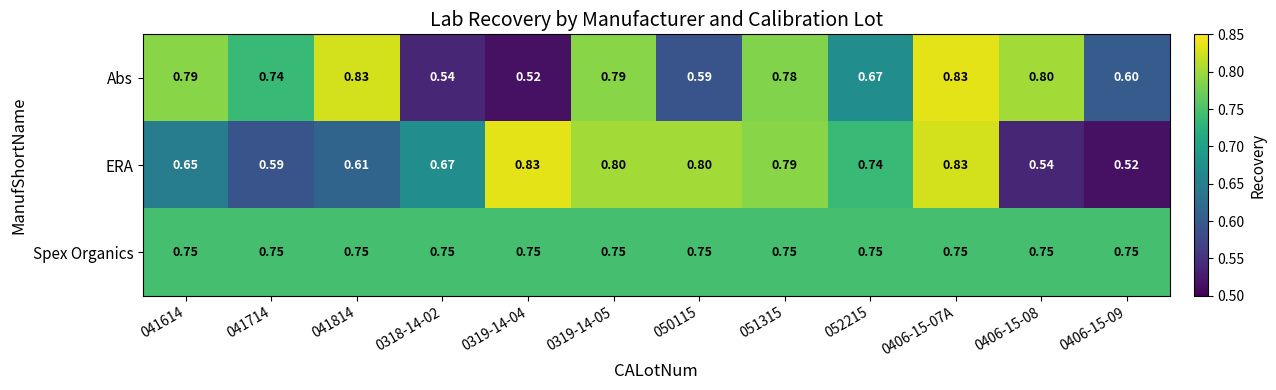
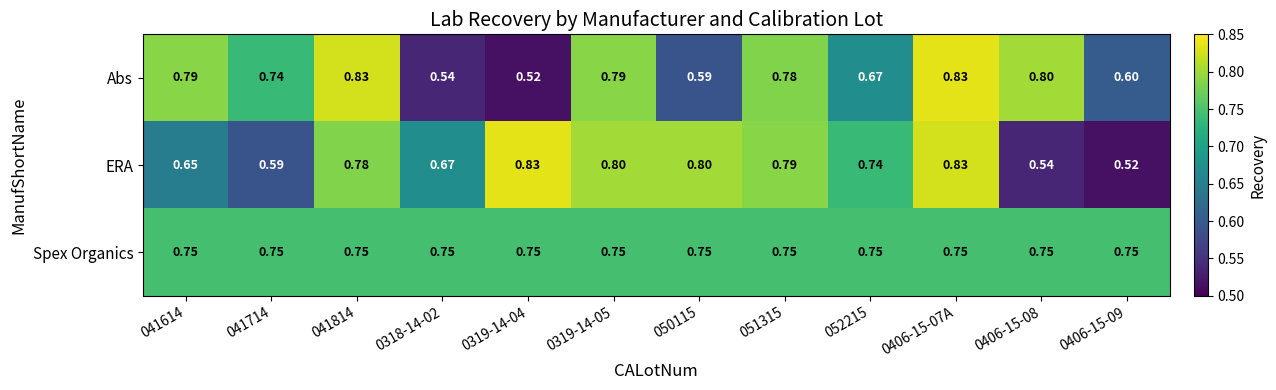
  {
    "Abs": {
      "041614": 0.79,
      "041714": 0.74,
      "041814": 0.83,
      "0318-14-02": 0.54,
      "0319-14-04": 0.52,
      "0319-14-05": 0.79,
      "050115": 0.59,
      "051315": 0.78,
      "052215": 0.67,
      "0406-15-07A": 0.83,
      "0406-15-08": 0.80,
      "0406-15-09": 0.60
    },
    "ERA": {
      "041614": 0.65,
      "041714": 0.59,
-     "041814": 0.61,
+     "041814": 0.78,
      "0318-14-02": 0.67,
      "0319-14-04": 0.83,
      "0319-14-05": 0.80,
      "050115": 0.80,
      "051315": 0.79,
      "052215": 0.74,
      "0406-15-07A": 0.83,
      "0406-15-08": 0.54,
      "0406-15-09": 0.52
    },
    "Spex Organics": {
      "041614": 0.75,
      "041714": 0.75,
      "041814": 0.75,
      "0318-14-02": 0.75,
      "0319-14-04": 0.75,
      "0319-14-05": 0.75,
      "050115": 0.75,
      "051315": 0.75,
      "052215": 0.75,
      "0406-15-07A": 0.75,
      "0406-15-08": 0.75,
      "0406-15-09": 0.75
    }
  }
